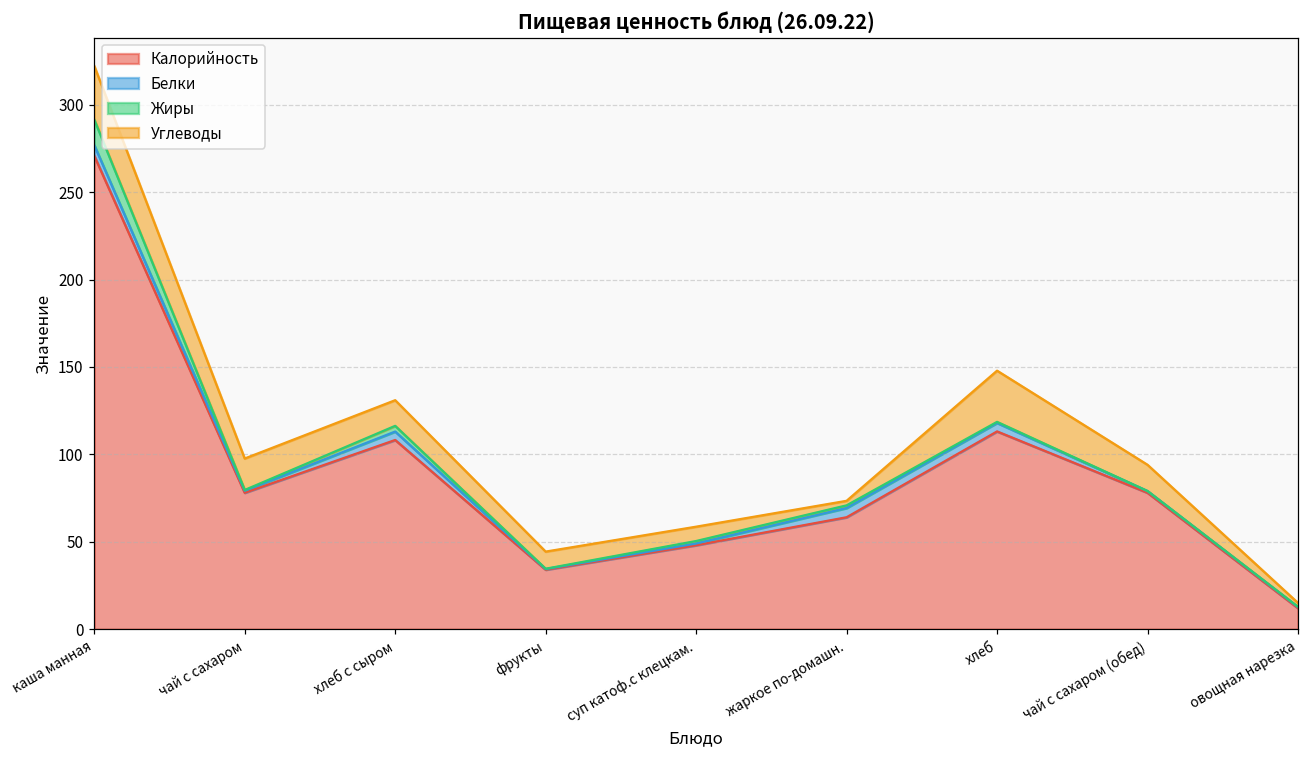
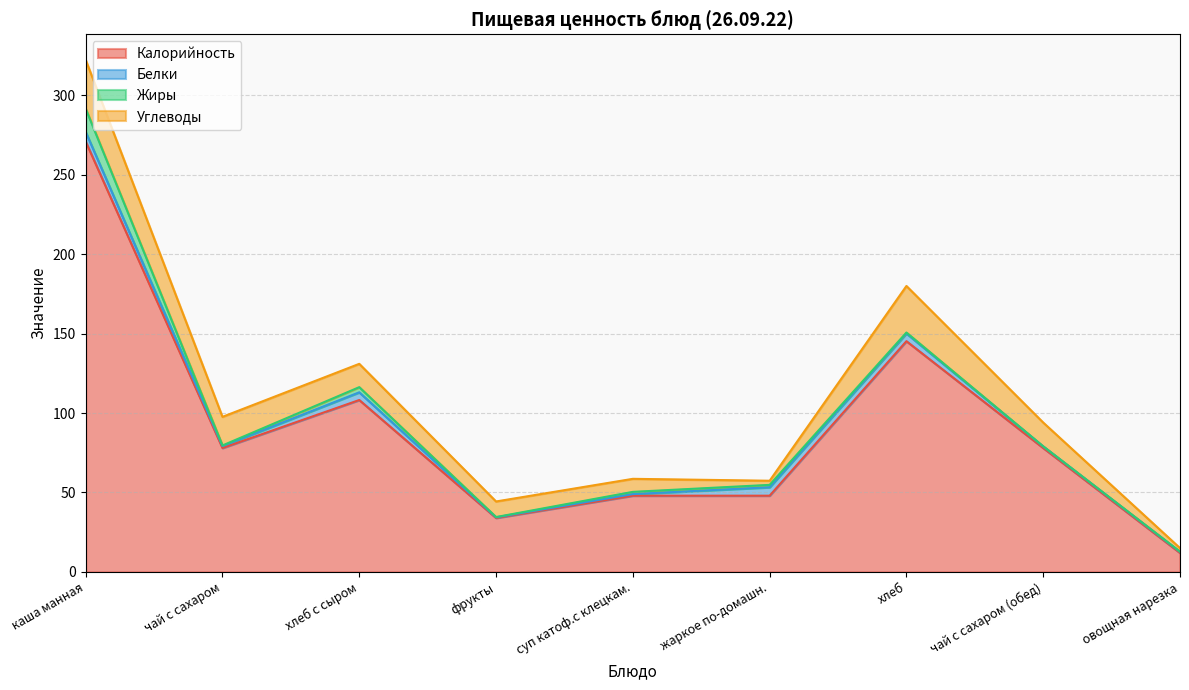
  {
    "Калорийность": {
      "каша манная": 271,
      "хлеб с сыром": 108,
-     "жаркое по-домашн.": 64,
-     "хлеб": 113
+     "жаркое по-домашн.": 48,
+     "хлеб": 145
    },
    "Белки": {
      "каша манная": 6,
      "хлеб с сыром": 5
    },
    "Жиры": {
      "каша манная": 15,
      "хлеб с сыром": 3
    },
    "Углеводы": {
      "каша манная": 31,
      "чай с сахаром": 18,
      "хлеб с сыром": 15,
      "фрукты": 10,
      "суп катоф.с клецкам.": 8,
      "жаркое по-домашн.": 3,
      "хлеб": 29,
      "чай с сахаром (обед)": 15,
      "овощная нарезка": 2
    }
  }
